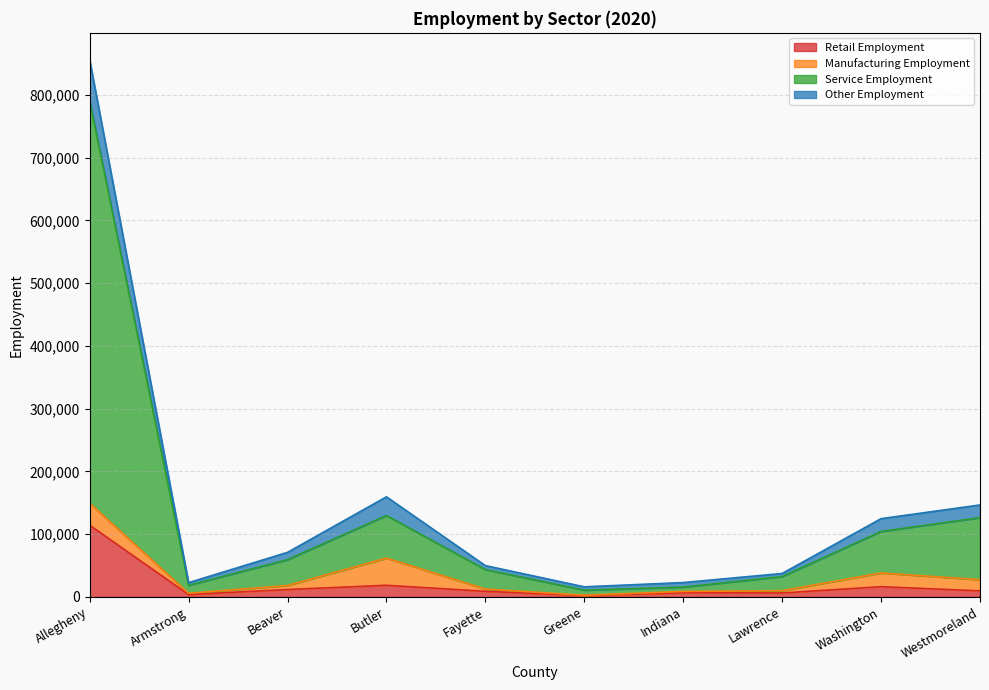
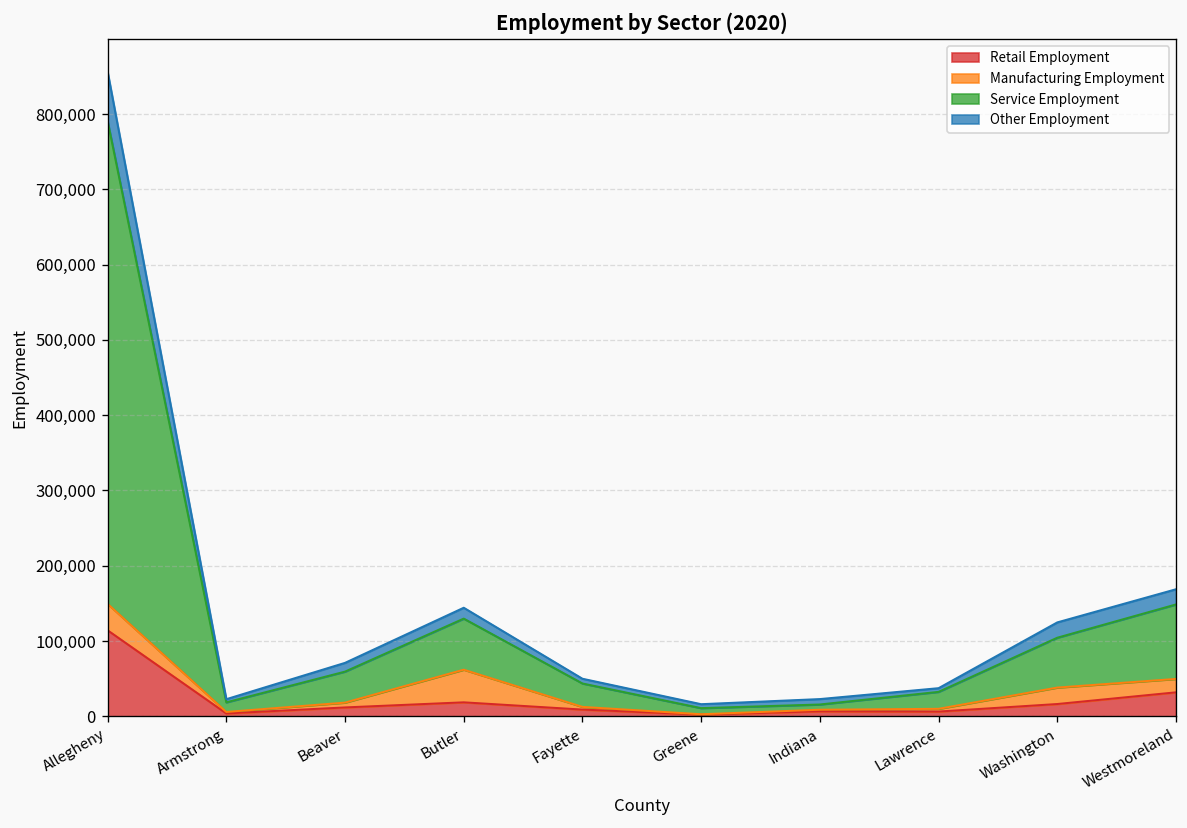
  {
    "Retail Employment": {
      "Allegheny": "110,000",
      "Beaver": "10,000",
      "Butler": "20,000",
      "Washington": "20,000",
-     "Westmoreland": "10,000"
+     "Westmoreland": "30,000"
    },
    "Manufacturing Employment": {
      "Allegheny": "40,000",
      "Beaver": "10,000",
      "Butler": "40,000",
      "Washington": "20,000",
      "Westmoreland": "20,000"
    },
    "Service Employment": {
      "Allegheny": "640,000",
      "Armstrong": "10,000",
      "Beaver": "40,000",
      "Butler": "70,000",
      "Fayette": "30,000",
      "Greene": "10,000",
      "Indiana": "10,000",
      "Lawrence": "20,000",
      "Washington": "70,000",
      "Westmoreland": "100,000"
    },
    "Other Employment": {
      "Allegheny": "70,000",
      "Armstrong": "0",
      "Beaver": "10,000",
-     "Butler": "30,000",
+     "Butler": "10,000",
      "Fayette": "10,000",
      "Greene": "10,000",
      "Indiana": "10,000",
      "Lawrence": "0",
      "Washington": "20,000",
      "Westmoreland": "20,000"
    }
  }
